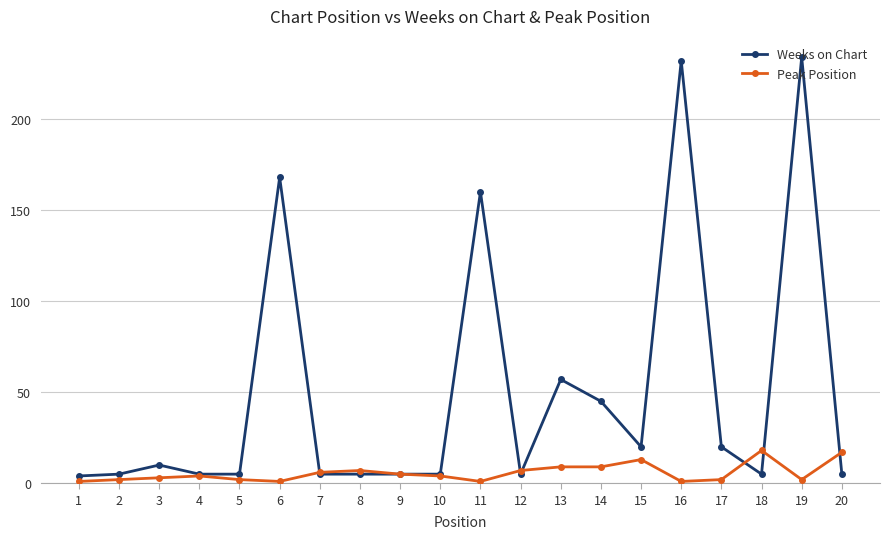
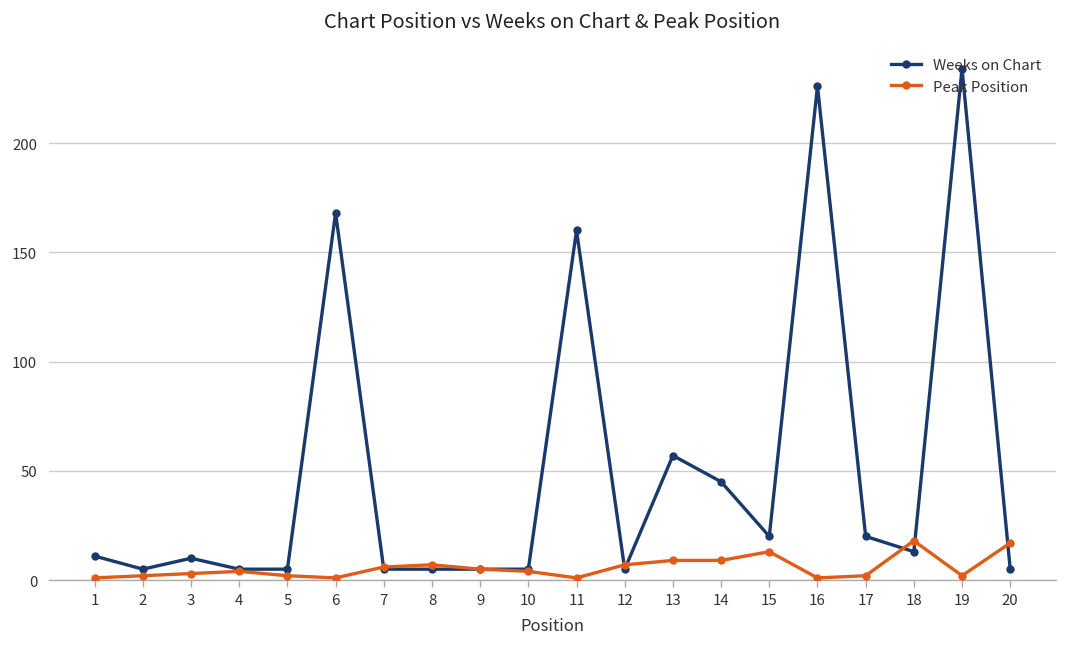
  {
    "Weeks on Chart": {
-     "1": 4,
+     "1": 11,
      "2": 5,
      "3": 10,
      "5": 5,
      "6": 168,
      "8": 5,
      "11": 160,
      "12": 5,
      "13": 57,
      "14": 45,
      "15": 20,
-     "16": 232,
+     "16": 226,
      "17": 20,
-     "18": 5,
+     "18": 13,
      "19": 234,
      "20": 5
    },
    "Peak Position": {
      "1": 1,
      "2": 2,
      "3": 3,
      "5": 2,
      "6": 1,
      "8": 7,
      "11": 1,
      "12": 7,
      "13": 9,
      "14": 9,
      "15": 13,
      "16": 1,
      "17": 2,
      "18": 18,
      "19": 2,
      "20": 17
    }
  }
